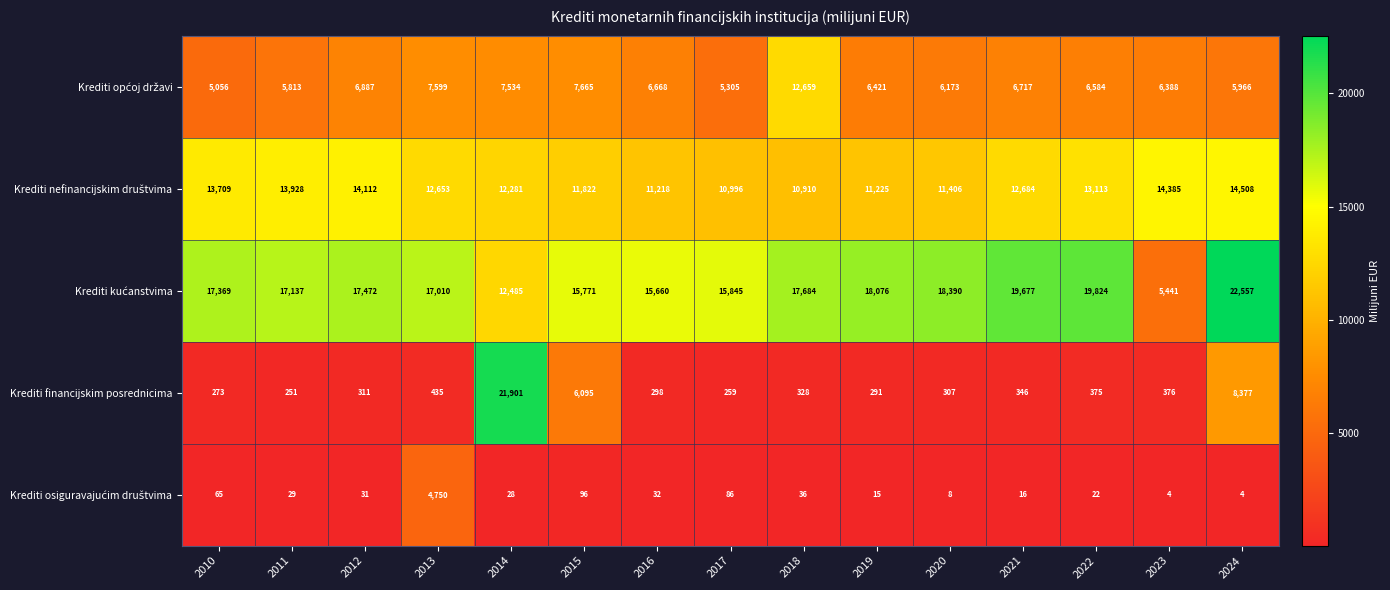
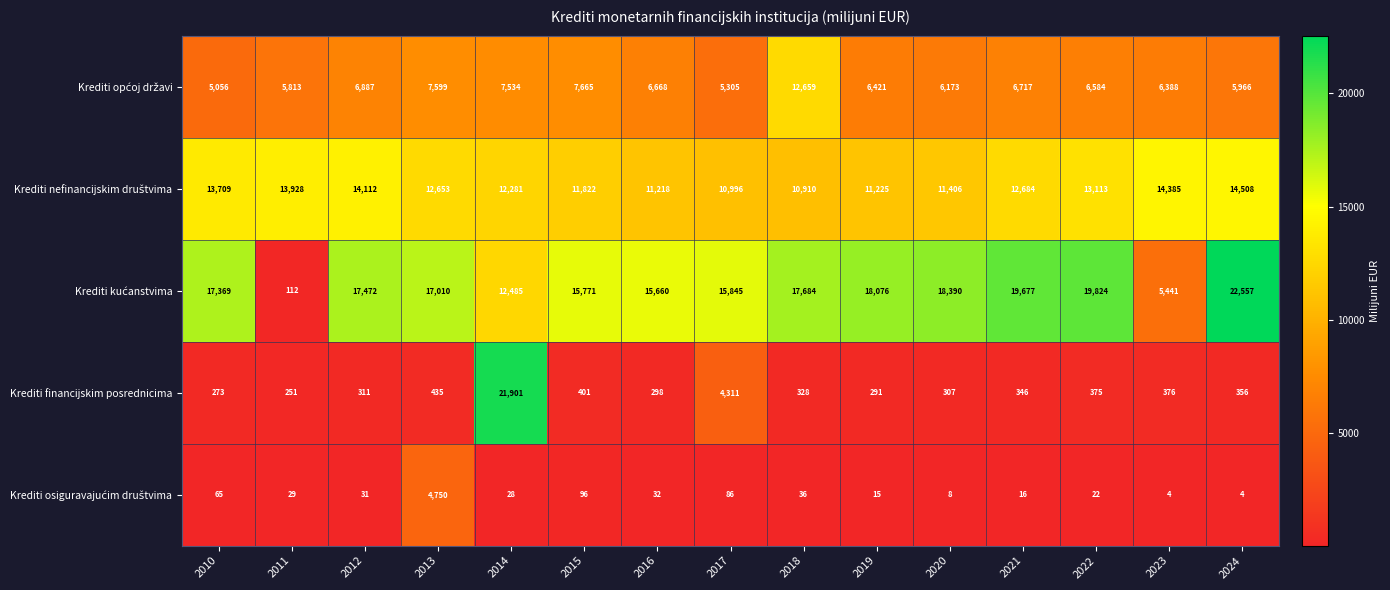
  {
    "Krediti općoj državi": {
      "2010": "5,056",
      "2011": "5,813",
      "2012": "6,887",
      "2013": "7,599",
      "2014": "7,534",
      "2015": "7,665",
      "2016": "6,668",
      "2017": "5,305",
      "2018": "12,659",
      "2019": "6,421",
      "2020": "6,173",
      "2021": "6,717",
      "2022": "6,584",
      "2023": "6,388",
      "2024": "5,966"
    },
    "Krediti nefinancijskim društvima": {
      "2010": "13,709",
      "2011": "13,928",
      "2012": "14,112",
      "2013": "12,653",
      "2014": "12,281",
      "2015": "11,822",
      "2016": "11,218",
      "2017": "10,996",
      "2018": "10,910",
      "2019": "11,225",
      "2020": "11,406",
      "2021": "12,684",
      "2022": "13,113",
      "2023": "14,385",
      "2024": "14,508"
    },
    "Krediti kućanstvima": {
      "2010": "17,369",
-     "2011": "17,137",
+     "2011": "112",
      "2012": "17,472",
      "2013": "17,010",
      "2014": "12,485",
      "2015": "15,771",
      "2016": "15,660",
      "2017": "15,845",
      "2018": "17,684",
      "2019": "18,076",
      "2020": "18,390",
      "2021": "19,677",
      "2022": "19,824",
      "2023": "5,441",
      "2024": "22,557"
    },
    "Krediti financijskim posrednicima": {
      "2010": "273",
      "2011": "251",
      "2012": "311",
      "2013": "435",
      "2014": "21,901",
-     "2015": "6,095",
+     "2015": "401",
      "2016": "298",
-     "2017": "259",
+     "2017": "4,311",
      "2018": "328",
      "2019": "291",
      "2020": "307",
      "2021": "346",
      "2022": "375",
      "2023": "376",
-     "2024": "8,377"
+     "2024": "356"
    },
    "Krediti osiguravajućim društvima": {
      "2010": "65",
      "2011": "29",
      "2012": "31",
      "2013": "4,750",
      "2014": "28",
      "2015": "96",
      "2016": "32",
      "2017": "86",
      "2018": "36",
      "2019": "15",
      "2020": "8",
      "2021": "16",
      "2022": "22",
      "2023": "4",
      "2024": "4"
    }
  }
